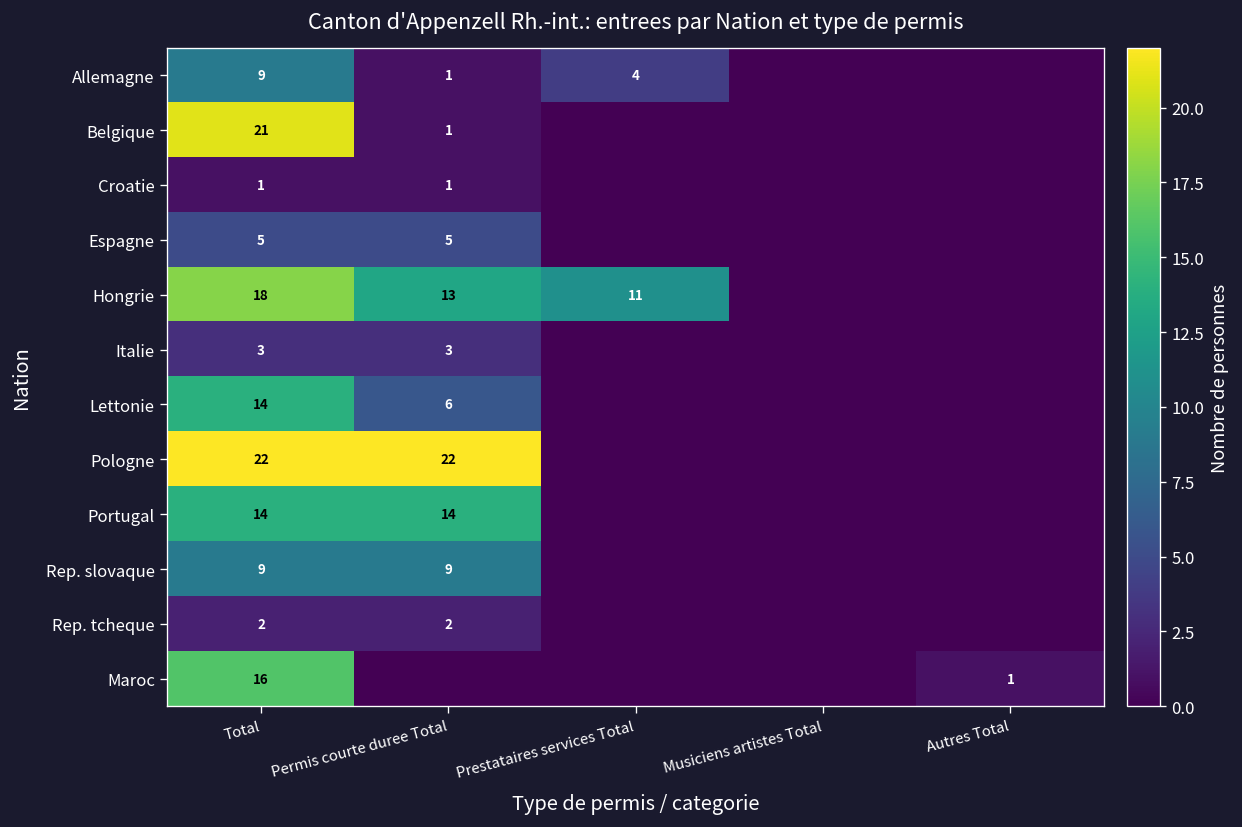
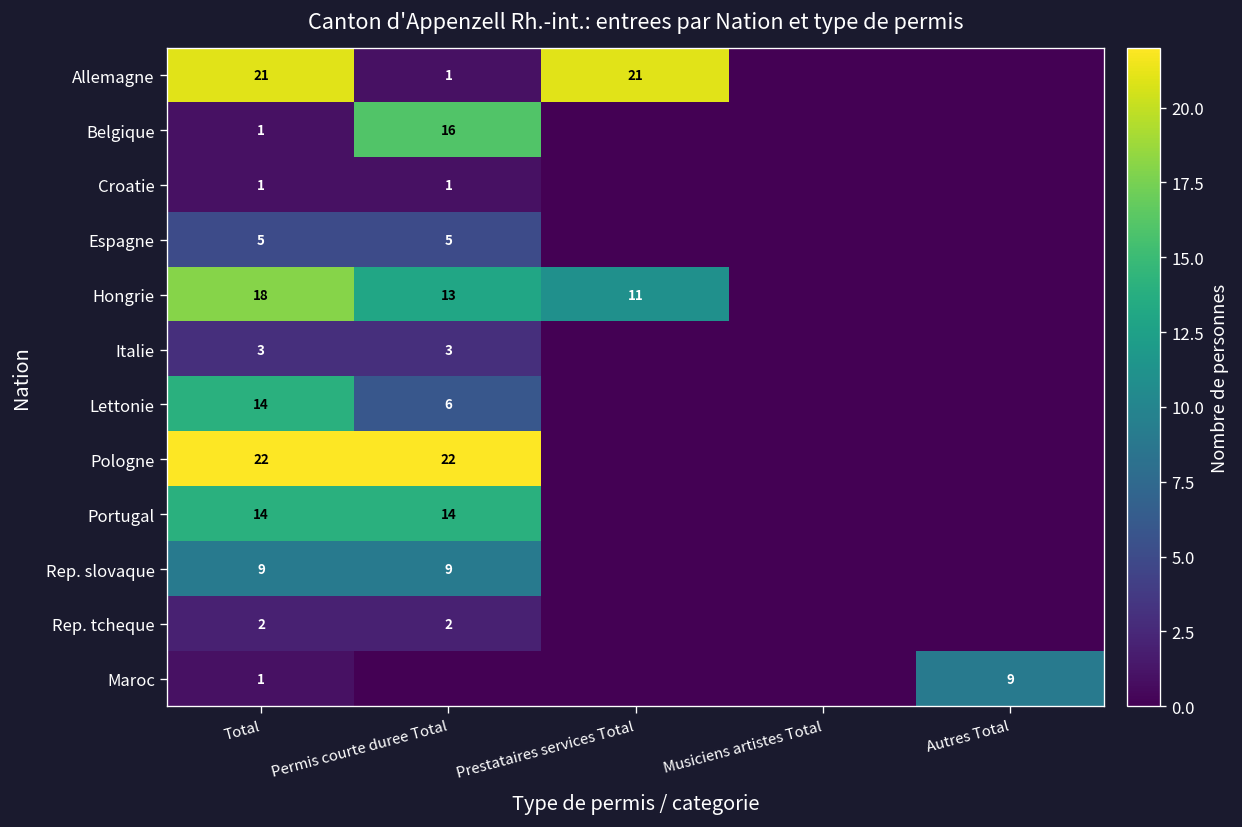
  {
    "Allemagne": {
-     "Total": 9,
+     "Total": 21,
      "Permis courte duree Total": 1,
-     "Prestataires services Total": 4
+     "Prestataires services Total": 21
    },
    "Belgique": {
-     "Total": 21,
-     "Permis courte duree Total": 1
+     "Total": 1,
+     "Permis courte duree Total": 16
    },
    "Croatie": {
      "Total": 1,
      "Permis courte duree Total": 1
    },
    "Espagne": {
      "Total": 5,
      "Permis courte duree Total": 5
    },
    "Hongrie": {
      "Total": 18,
      "Permis courte duree Total": 13,
      "Prestataires services Total": 11
    },
    "Italie": {
      "Total": 3,
      "Permis courte duree Total": 3
    },
    "Lettonie": {
      "Total": 14,
      "Permis courte duree Total": 6
    },
    "Pologne": {
      "Total": 22,
      "Permis courte duree Total": 22
    },
    "Portugal": {
      "Total": 14,
      "Permis courte duree Total": 14
    },
    "Rep. slovaque": {
      "Total": 9,
      "Permis courte duree Total": 9
    },
    "Rep. tcheque": {
      "Total": 2,
      "Permis courte duree Total": 2
    },
    "Maroc": {
-     "Total": 16,
-     "Autres Total": 1
+     "Total": 1,
+     "Autres Total": 9
    }
  }
